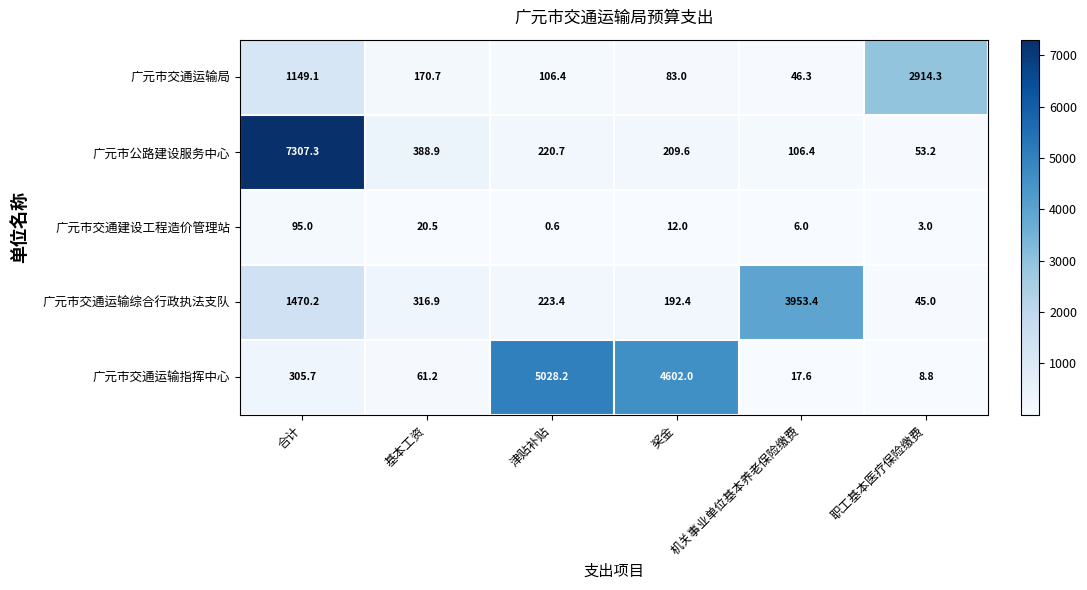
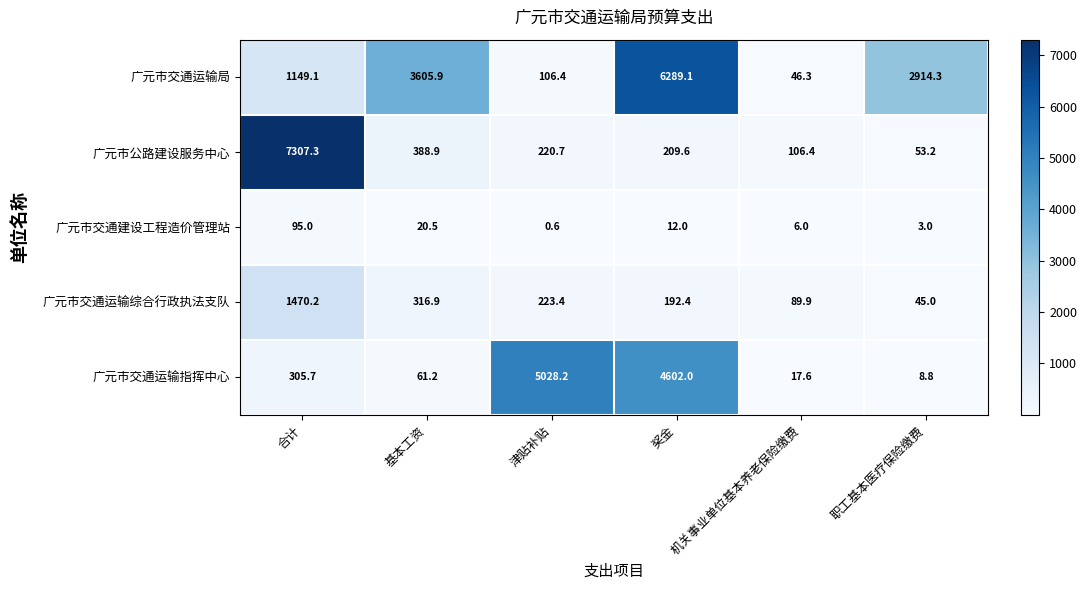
  {
    "广元市交通运输局": {
      "合计": 1149.1,
-     "基本工资": 170.7,
+     "基本工资": 3605.9,
      "津贴补贴": 106.4,
-     "奖金": 83.0,
+     "奖金": 6289.1,
      "机关事业单位基本养老保险缴费": 46.3,
      "职工基本医疗保险缴费": 2914.3
    },
    "广元市公路建设服务中心": {
      "合计": 7307.3,
      "基本工资": 388.9,
      "津贴补贴": 220.7,
      "奖金": 209.6,
      "机关事业单位基本养老保险缴费": 106.4,
      "职工基本医疗保险缴费": 53.2
    },
    "广元市交通建设工程造价管理站": {
      "合计": 95.0,
      "基本工资": 20.5,
      "津贴补贴": 0.6,
      "奖金": 12.0,
      "机关事业单位基本养老保险缴费": 6.0,
      "职工基本医疗保险缴费": 3.0
    },
    "广元市交通运输综合行政执法支队": {
      "合计": 1470.2,
      "基本工资": 316.9,
      "津贴补贴": 223.4,
      "奖金": 192.4,
-     "机关事业单位基本养老保险缴费": 3953.4,
+     "机关事业单位基本养老保险缴费": 89.9,
      "职工基本医疗保险缴费": 45.0
    },
    "广元市交通运输指挥中心": {
      "合计": 305.7,
      "基本工资": 61.2,
      "津贴补贴": 5028.2,
      "奖金": 4602.0,
      "机关事业单位基本养老保险缴费": 17.6,
      "职工基本医疗保险缴费": 8.8
    }
  }
